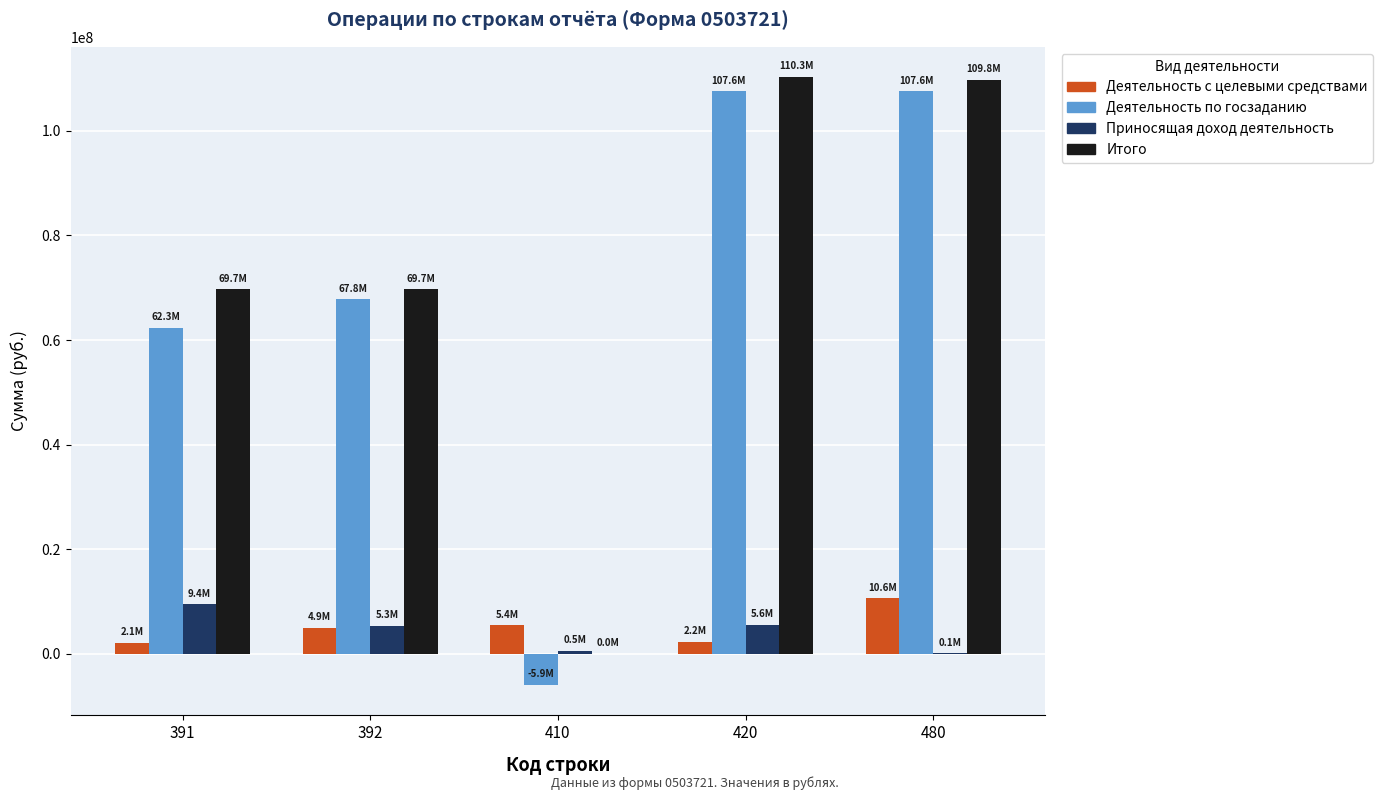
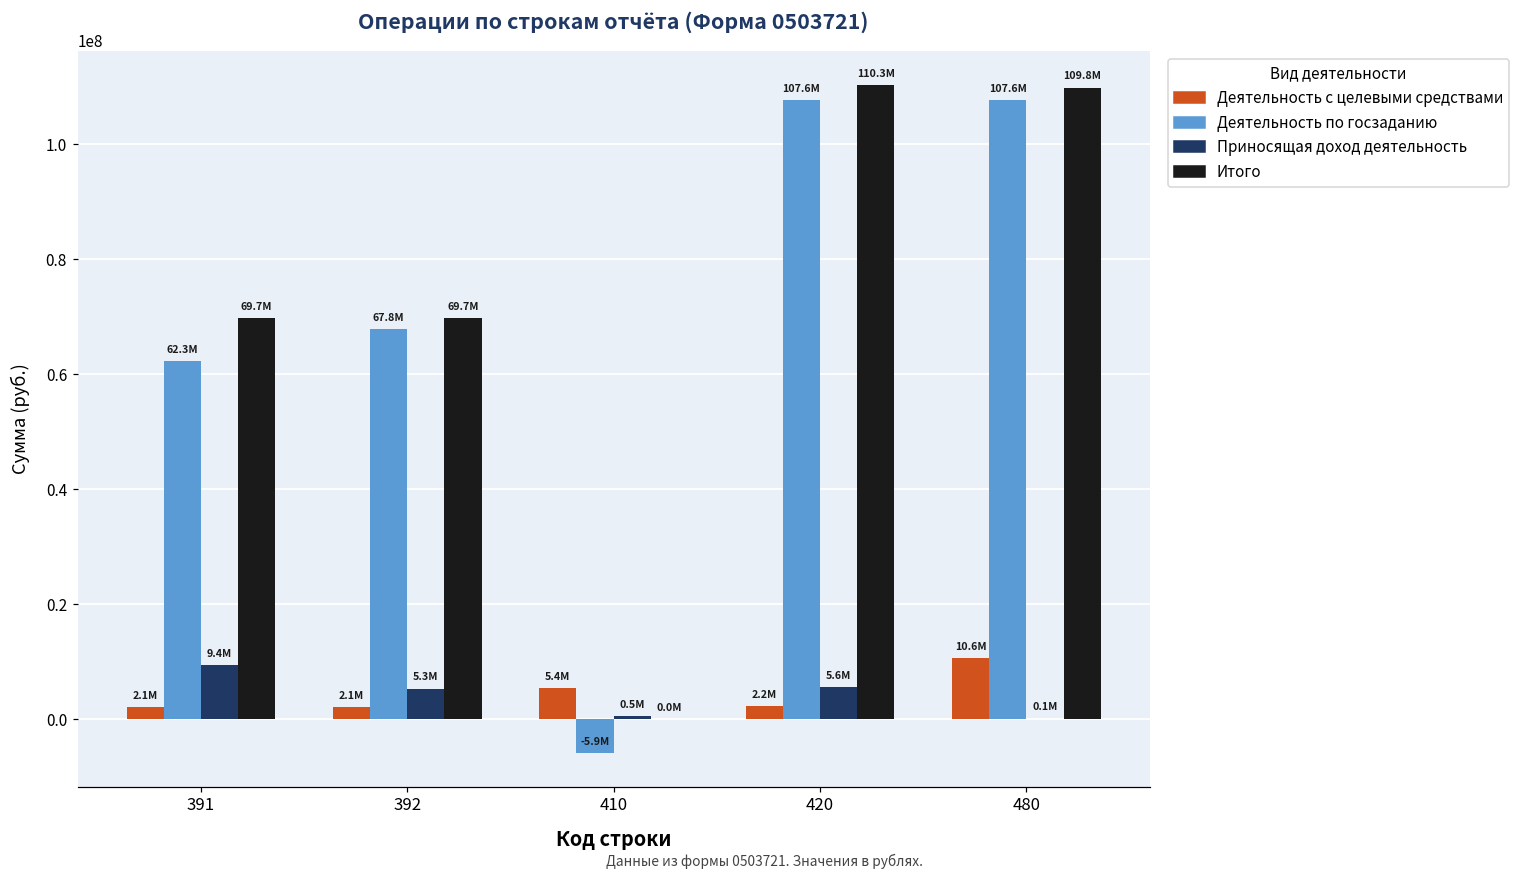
  {
    "Деятельность с целевыми средствами": {
      "391": "2.1M",
-     "392": "4.9M",
+     "392": "2.1M",
      "410": "5.4M",
      "420": "2.2M",
      "480": "10.6M"
    },
    "Деятельность по госзаданию": {
      "391": "62.3M",
      "392": "67.8M",
      "410": "-5.9M",
      "420": "107.6M",
      "480": "107.6M"
    },
    "Приносящая доход деятельность": {
      "391": "9.4M",
      "392": "5.3M",
      "410": "0.5M",
      "420": "5.6M",
      "480": "0.1M"
    },
    "Итого": {
      "391": "69.7M",
      "392": "69.7M",
      "420": "110.3M",
      "480": "109.8M"
    }
  }
